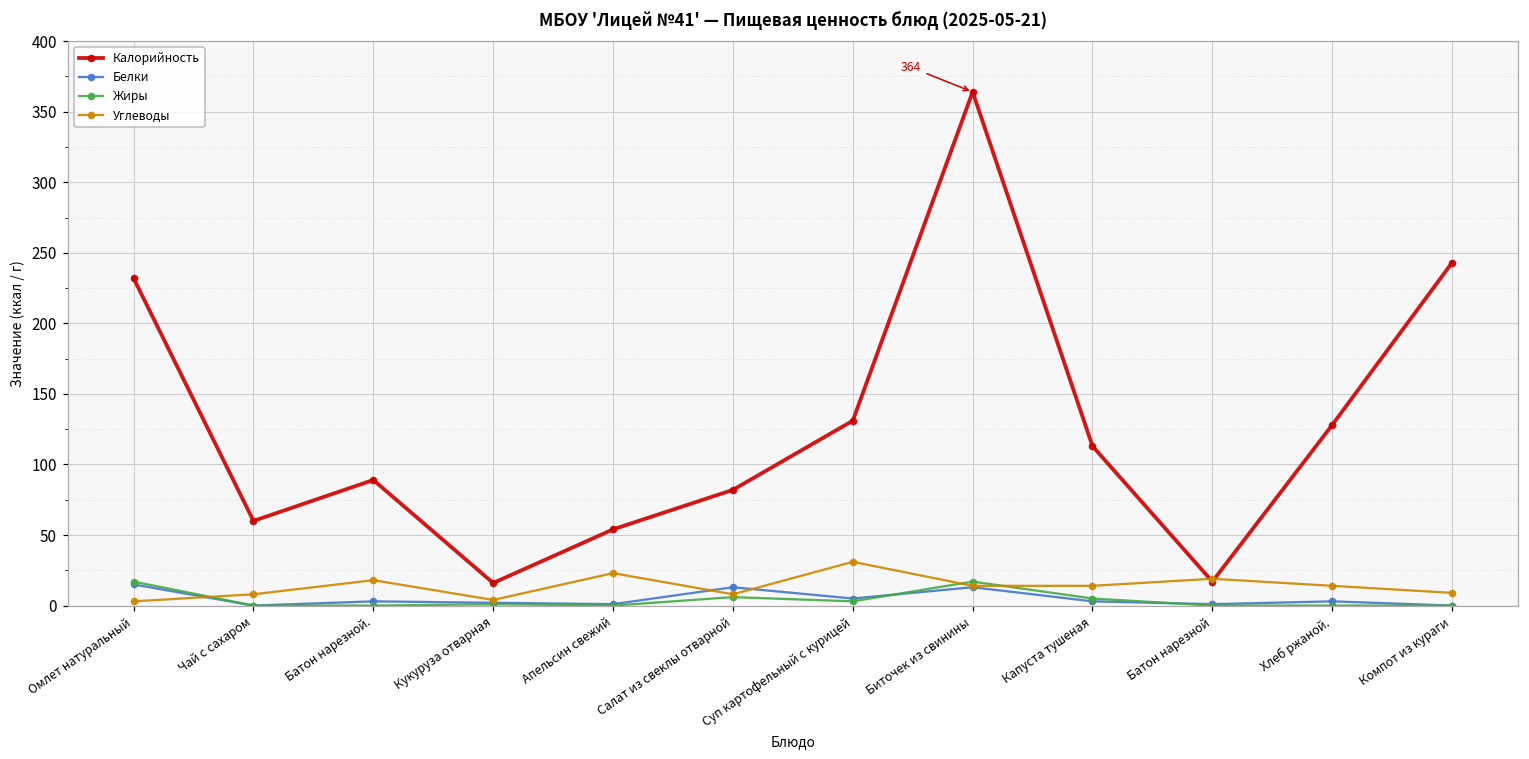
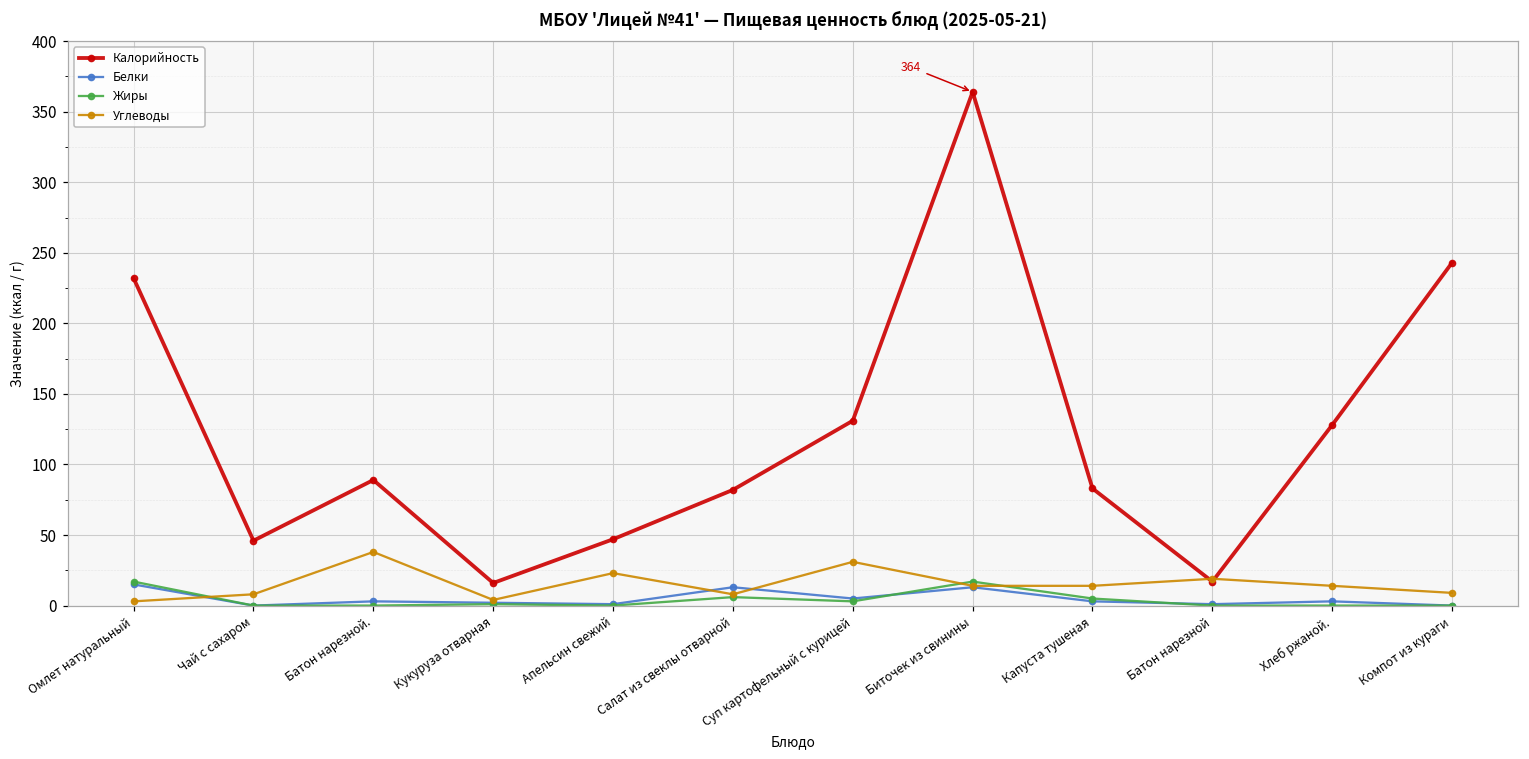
  {
    "Калорийность": {
      "Омлет натуральный": 232,
-     "Чай с сахаром": 60,
+     "Чай с сахаром": 46,
      "Батон нарезной.": 89,
      "Кукуруза отварная": 16,
-     "Апельсин свежий": 54,
+     "Апельсин свежий": 47,
      "Салат из свеклы отварной": 82,
      "Суп картофельный с курицей": 131,
-     "Капуста тушеная": 113,
+     "Капуста тушеная": 83,
      "Хлеб ржаной.": 128,
      "Компот из кураги": 243
    },
    "Белки": {
      "Омлет натуральный": 15,
      "Батон нарезной.": 3,
      "Салат из свеклы отварной": 13,
      "Суп картофельный с курицей": 5,
      "Капуста тушеная": 3,
      "Хлеб ржаной.": 3
    },
    "Жиры": {
      "Омлет натуральный": 17,
      "Батон нарезной.": 0,
      "Суп картофельный с курицей": 3,
      "Биточек из свинины": 17,
      "Капуста тушеная": 5,
      "Хлеб ржаной.": 0
    },
    "Углеводы": {
      "Омлет натуральный": 3,
      "Чай с сахаром": 8,
-     "Батон нарезной.": 18,
+     "Батон нарезной.": 38,
      "Кукуруза отварная": 4,
      "Апельсин свежий": 23,
      "Суп картофельный с курицей": 31,
      "Капуста тушеная": 14,
      "Хлеб ржаной.": 14,
      "Компот из кураги": 9
    }
  }
